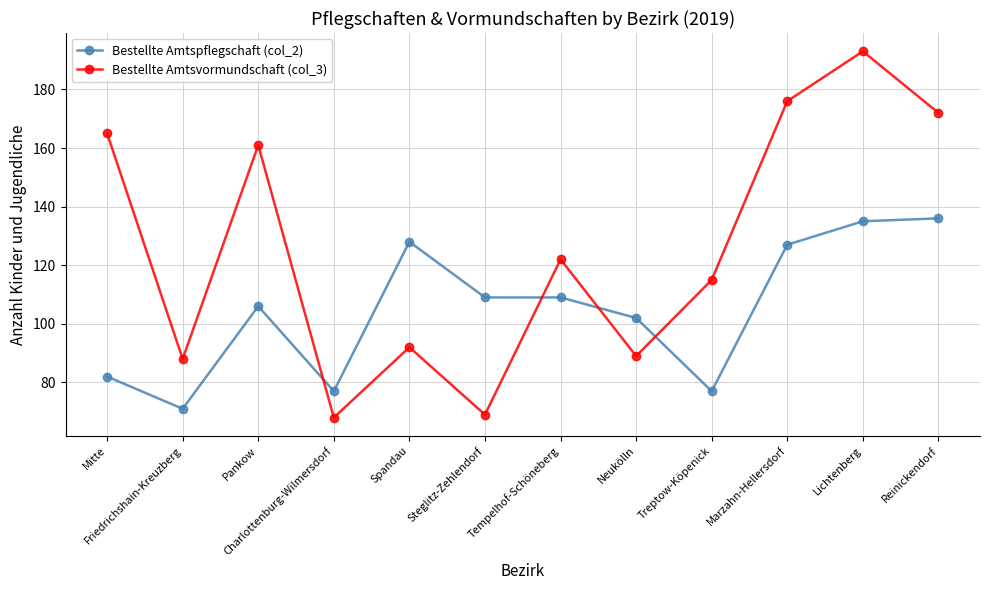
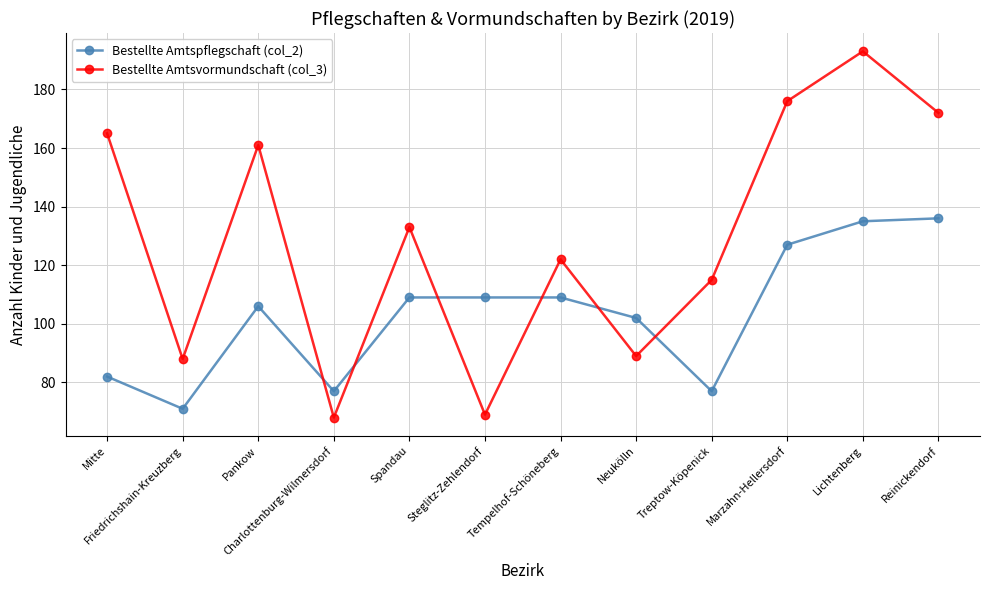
  {
    "Bestellte Amtspflegschaft (col_2)": {
      "Mitte": 82,
      "Friedrichshain-Kreuzberg": 71,
      "Pankow": 106,
      "Charlottenburg-Wilmersdorf": 77,
-     "Spandau": 128,
+     "Spandau": 109,
      "Steglitz-Zehlendorf": 109,
      "Tempelhof-Schöneberg": 109,
      "Neukölln": 102,
      "Treptow-Köpenick": 77,
      "Marzahn-Hellersdorf": 127,
      "Lichtenberg": 135,
      "Reinickendorf": 136
    },
    "Bestellte Amtsvormundschaft (col_3)": {
      "Mitte": 165,
      "Friedrichshain-Kreuzberg": 88,
      "Pankow": 161,
      "Charlottenburg-Wilmersdorf": 68,
-     "Spandau": 92,
+     "Spandau": 133,
      "Steglitz-Zehlendorf": 69,
      "Tempelhof-Schöneberg": 122,
      "Neukölln": 89,
      "Treptow-Köpenick": 115,
      "Marzahn-Hellersdorf": 176,
      "Lichtenberg": 193,
      "Reinickendorf": 172
    }
  }
